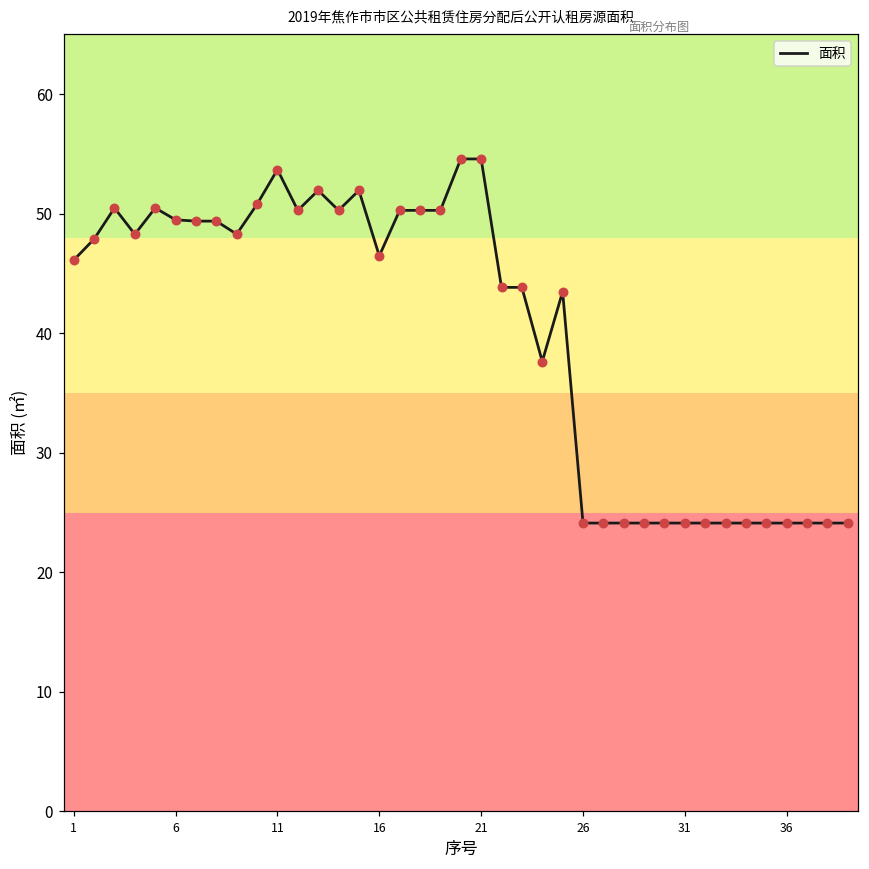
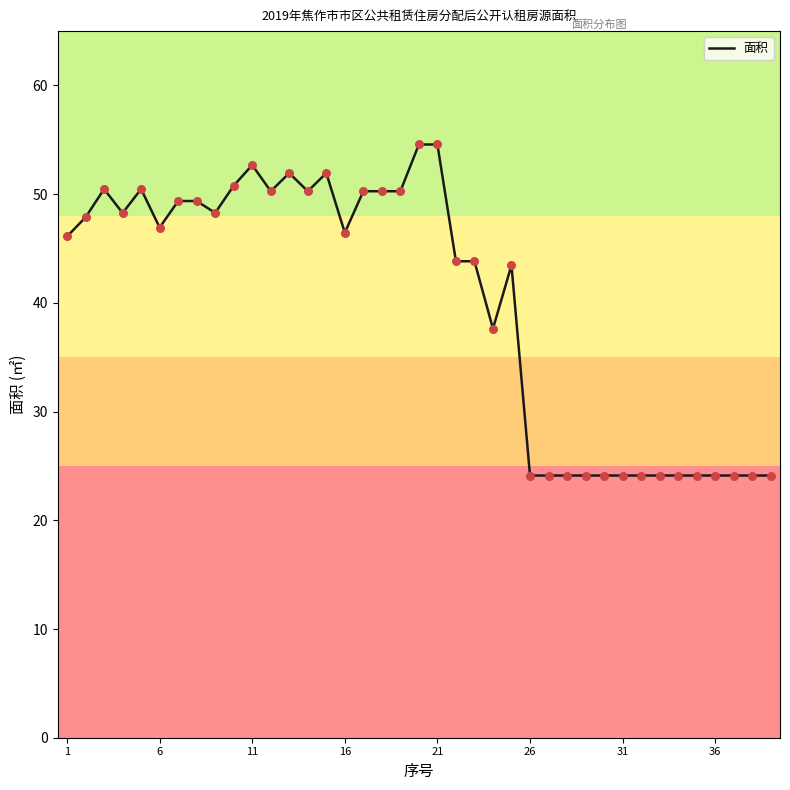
  {
    "1": 46.1,
-   "6": 49.5,
-   "11": 53.7,
+   "6": 46.9,
+   "11": 52.7,
    "16": 46.5,
    "21": 54.6,
    "26": 24.1,
    "31": 24.1,
    "36": 24.1
  }
